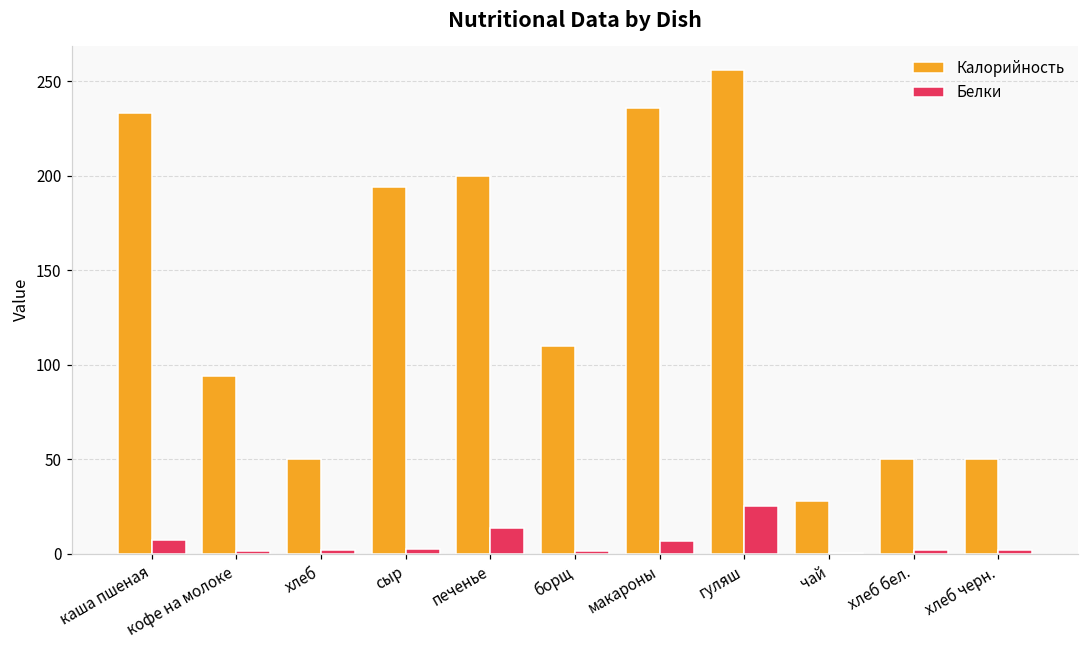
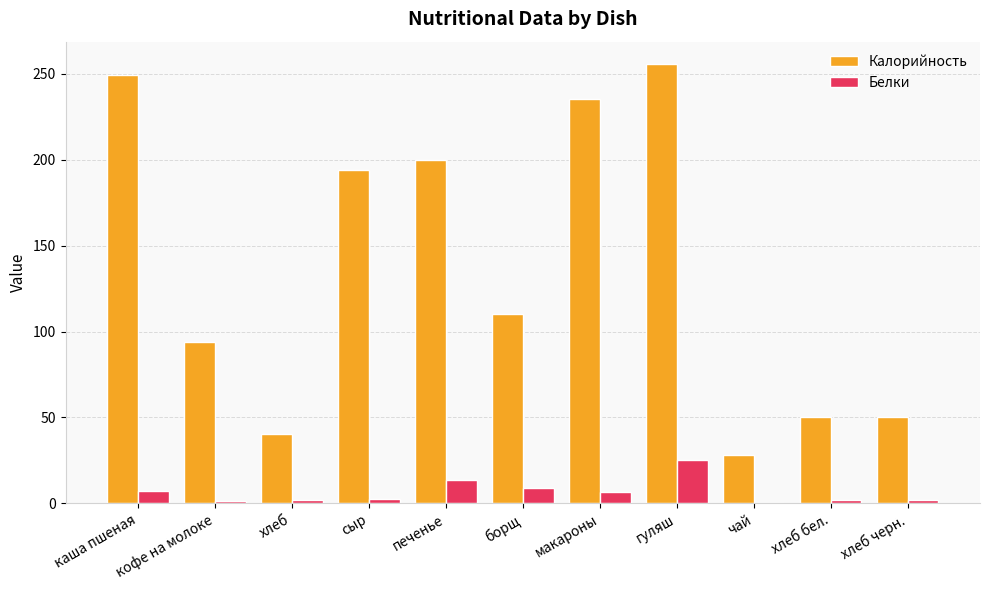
  {
    "Калорийность": {
-     "каша пшеная": 233,
+     "каша пшеная": 250,
      "кофе на молоке": 94,
-     "хлеб": 50,
+     "хлеб": 41,
      "сыр": 194,
      "печенье": 200,
      "борщ": 110,
      "макароны": 236,
      "гуляш": 256,
      "чай": 28,
      "хлеб бел.": 50,
      "хлеб черн.": 50
    },
    "Белки": {
      "каша пшеная": 7,
      "хлеб": 2,
      "сыр": 2,
      "печенье": 13,
-     "борщ": 2,
+     "борщ": 9,
      "макароны": 7,
      "гуляш": 25,
      "хлеб бел.": 2,
      "хлеб черн.": 2
    }
  }
